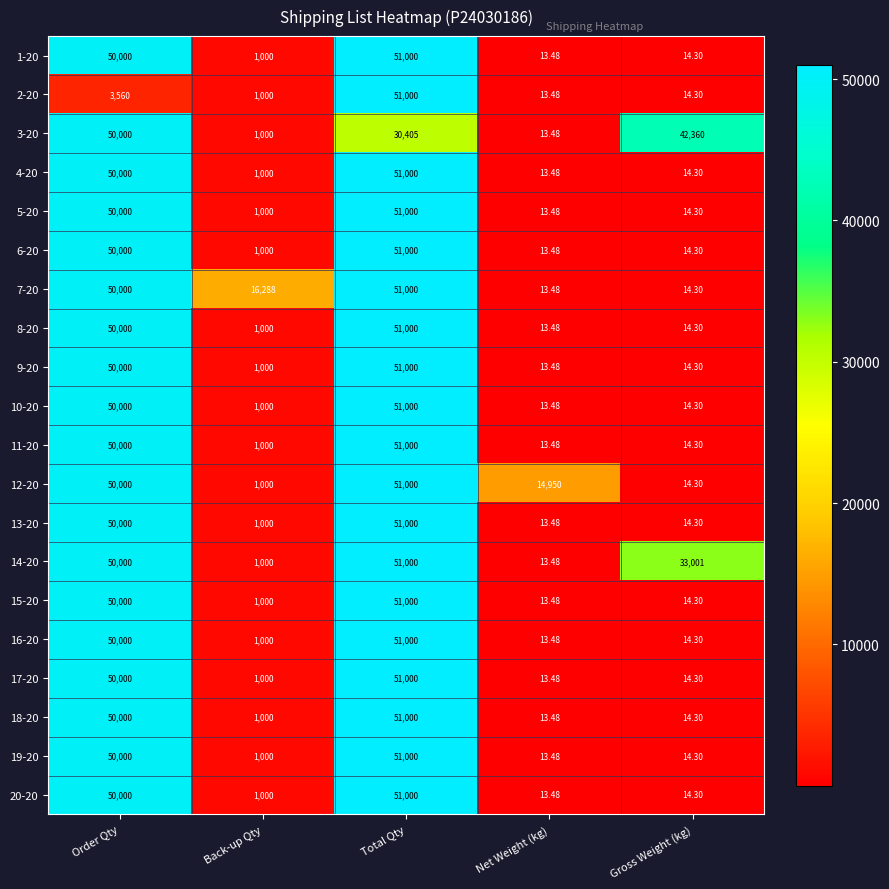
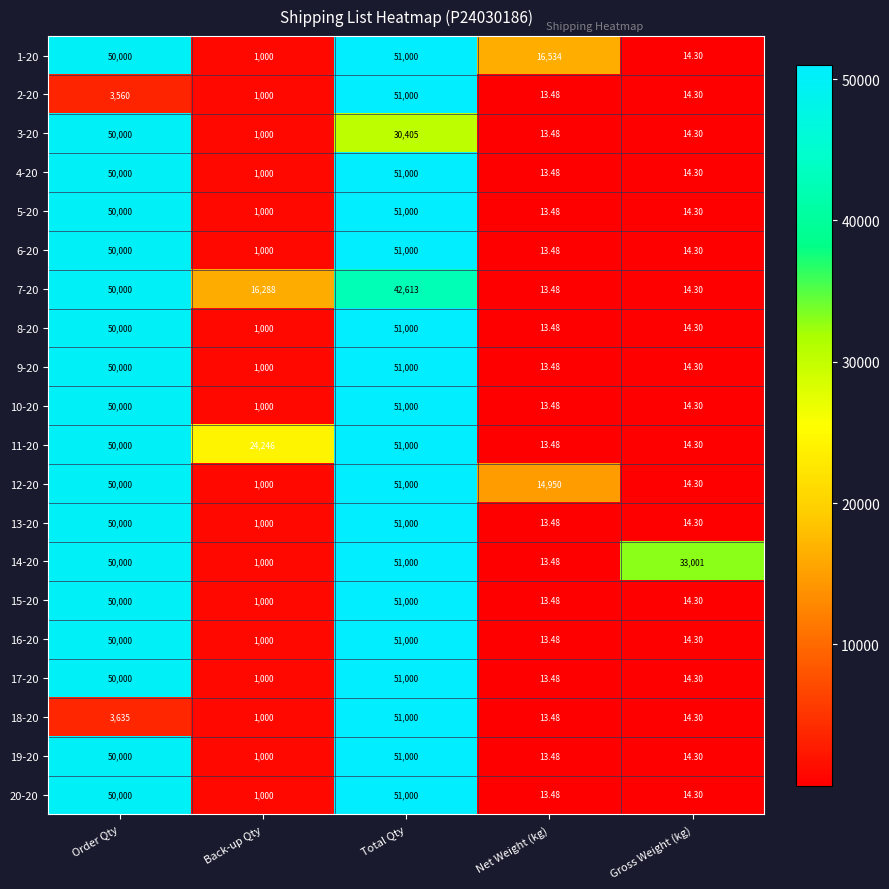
  {
    "1-20": {
      "Order Qty": "50,000",
      "Back-up Qty": "1,000",
      "Total Qty": "51,000",
-     "Net Weight (kg)": "13.48",
+     "Net Weight (kg)": "16,534",
      "Gross Weight (kg)": "14.30"
    },
    "2-20": {
      "Order Qty": "3,560",
      "Back-up Qty": "1,000",
      "Total Qty": "51,000",
      "Net Weight (kg)": "13.48",
      "Gross Weight (kg)": "14.30"
    },
    "3-20": {
      "Order Qty": "50,000",
      "Back-up Qty": "1,000",
      "Total Qty": "30,405",
      "Net Weight (kg)": "13.48",
-     "Gross Weight (kg)": "42,360"
+     "Gross Weight (kg)": "14.30"
    },
    "4-20": {
      "Order Qty": "50,000",
      "Back-up Qty": "1,000",
      "Total Qty": "51,000",
      "Net Weight (kg)": "13.48",
      "Gross Weight (kg)": "14.30"
    },
    "5-20": {
      "Order Qty": "50,000",
      "Back-up Qty": "1,000",
      "Total Qty": "51,000",
      "Net Weight (kg)": "13.48",
      "Gross Weight (kg)": "14.30"
    },
    "6-20": {
      "Order Qty": "50,000",
      "Back-up Qty": "1,000",
      "Total Qty": "51,000",
      "Net Weight (kg)": "13.48",
      "Gross Weight (kg)": "14.30"
    },
    "7-20": {
      "Order Qty": "50,000",
      "Back-up Qty": "16,288",
-     "Total Qty": "51,000",
+     "Total Qty": "42,613",
      "Net Weight (kg)": "13.48",
      "Gross Weight (kg)": "14.30"
    },
    "8-20": {
      "Order Qty": "50,000",
      "Back-up Qty": "1,000",
      "Total Qty": "51,000",
      "Net Weight (kg)": "13.48",
      "Gross Weight (kg)": "14.30"
    },
    "9-20": {
      "Order Qty": "50,000",
      "Back-up Qty": "1,000",
      "Total Qty": "51,000",
      "Net Weight (kg)": "13.48",
      "Gross Weight (kg)": "14.30"
    },
    "10-20": {
      "Order Qty": "50,000",
      "Back-up Qty": "1,000",
      "Total Qty": "51,000",
      "Net Weight (kg)": "13.48",
      "Gross Weight (kg)": "14.30"
    },
    "11-20": {
      "Order Qty": "50,000",
-     "Back-up Qty": "1,000",
+     "Back-up Qty": "24,246",
      "Total Qty": "51,000",
      "Net Weight (kg)": "13.48",
      "Gross Weight (kg)": "14.30"
    },
    "12-20": {
      "Order Qty": "50,000",
      "Back-up Qty": "1,000",
      "Total Qty": "51,000",
      "Net Weight (kg)": "14,950",
      "Gross Weight (kg)": "14.30"
    },
    "13-20": {
      "Order Qty": "50,000",
      "Back-up Qty": "1,000",
      "Total Qty": "51,000",
      "Net Weight (kg)": "13.48",
      "Gross Weight (kg)": "14.30"
    },
    "14-20": {
      "Order Qty": "50,000",
      "Back-up Qty": "1,000",
      "Total Qty": "51,000",
      "Net Weight (kg)": "13.48",
      "Gross Weight (kg)": "33,001"
    },
    "15-20": {
      "Order Qty": "50,000",
      "Back-up Qty": "1,000",
      "Total Qty": "51,000",
      "Net Weight (kg)": "13.48",
      "Gross Weight (kg)": "14.30"
    },
    "16-20": {
      "Order Qty": "50,000",
      "Back-up Qty": "1,000",
      "Total Qty": "51,000",
      "Net Weight (kg)": "13.48",
      "Gross Weight (kg)": "14.30"
    },
    "17-20": {
      "Order Qty": "50,000",
      "Back-up Qty": "1,000",
      "Total Qty": "51,000",
      "Net Weight (kg)": "13.48",
      "Gross Weight (kg)": "14.30"
    },
    "18-20": {
-     "Order Qty": "50,000",
+     "Order Qty": "3,635",
      "Back-up Qty": "1,000",
      "Total Qty": "51,000",
      "Net Weight (kg)": "13.48",
      "Gross Weight (kg)": "14.30"
    },
    "19-20": {
      "Order Qty": "50,000",
      "Back-up Qty": "1,000",
      "Total Qty": "51,000",
      "Net Weight (kg)": "13.48",
      "Gross Weight (kg)": "14.30"
    },
    "20-20": {
      "Order Qty": "50,000",
      "Back-up Qty": "1,000",
      "Total Qty": "51,000",
      "Net Weight (kg)": "13.48",
      "Gross Weight (kg)": "14.30"
    }
  }
